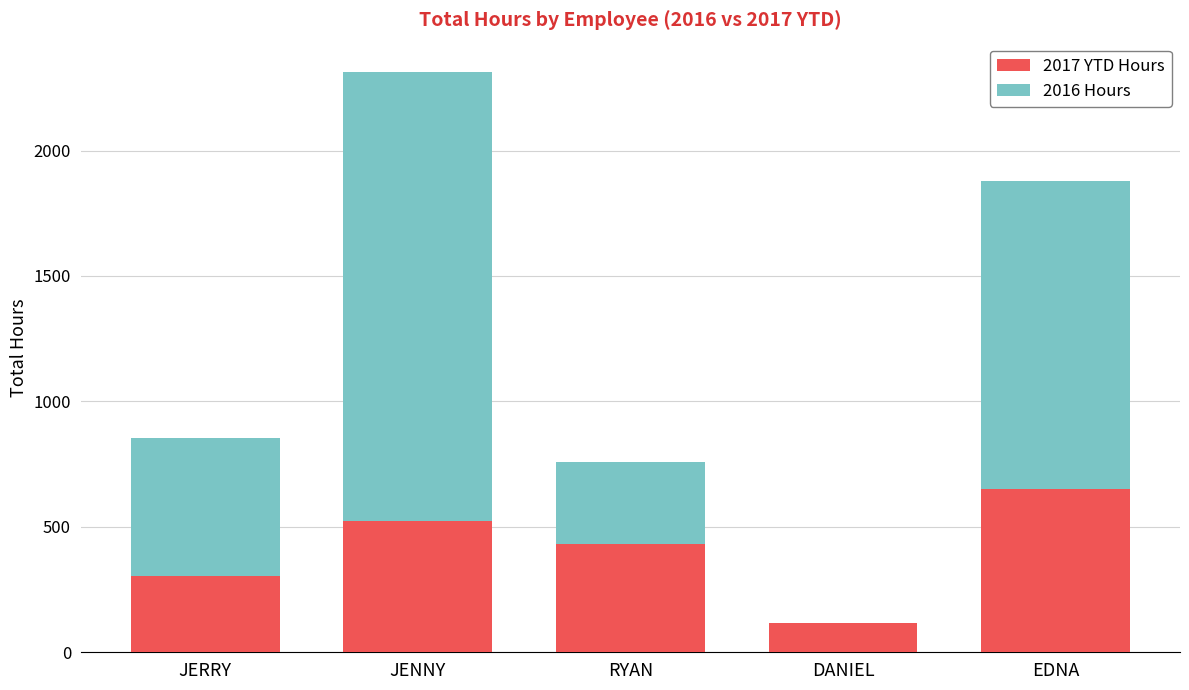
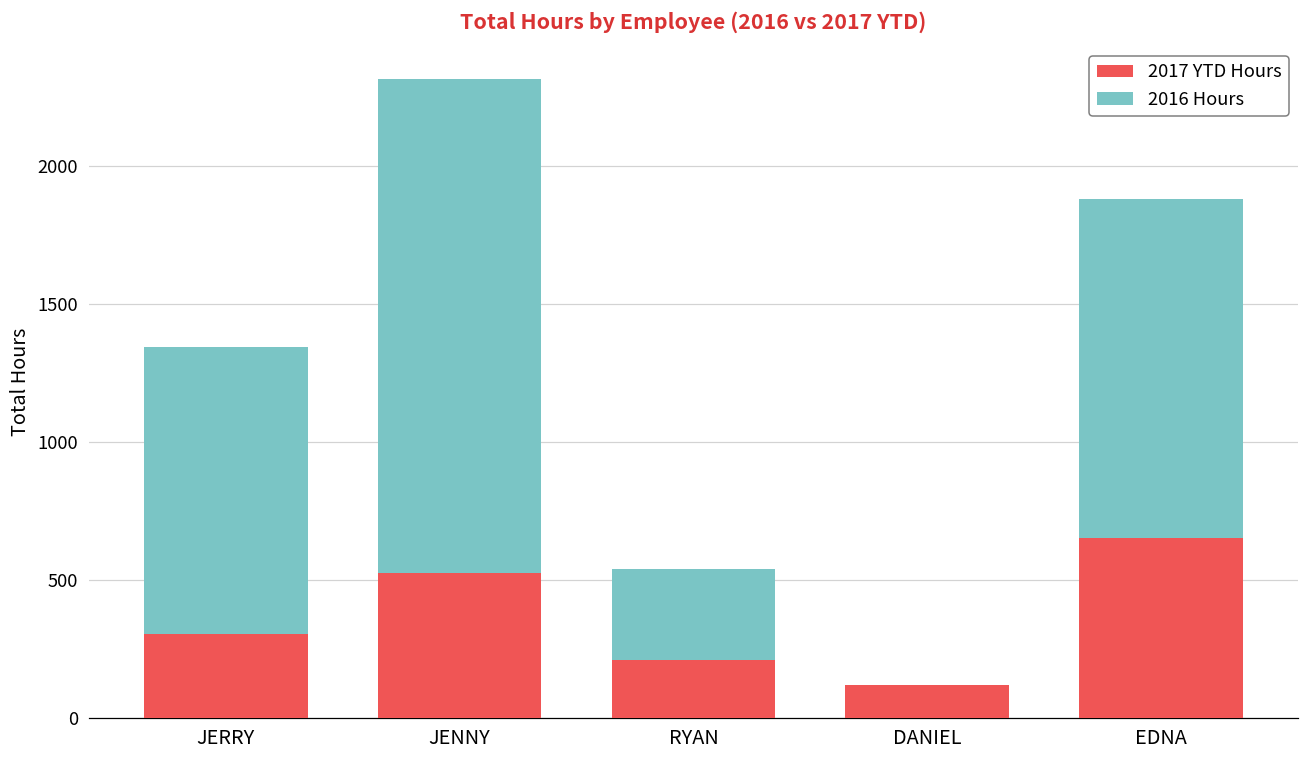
  {
    "2017 YTD Hours": {
      "JERRY": 300,
      "JENNY": 520,
-     "RYAN": 430,
+     "RYAN": 210,
      "DANIEL": 120,
      "EDNA": 650
    },
    "2016 Hours": {
-     "JERRY": 550,
+     "JERRY": 1040,
      "JENNY": 1790,
      "RYAN": 330,
      "DANIEL": 0,
      "EDNA": 1230
    }
  }
